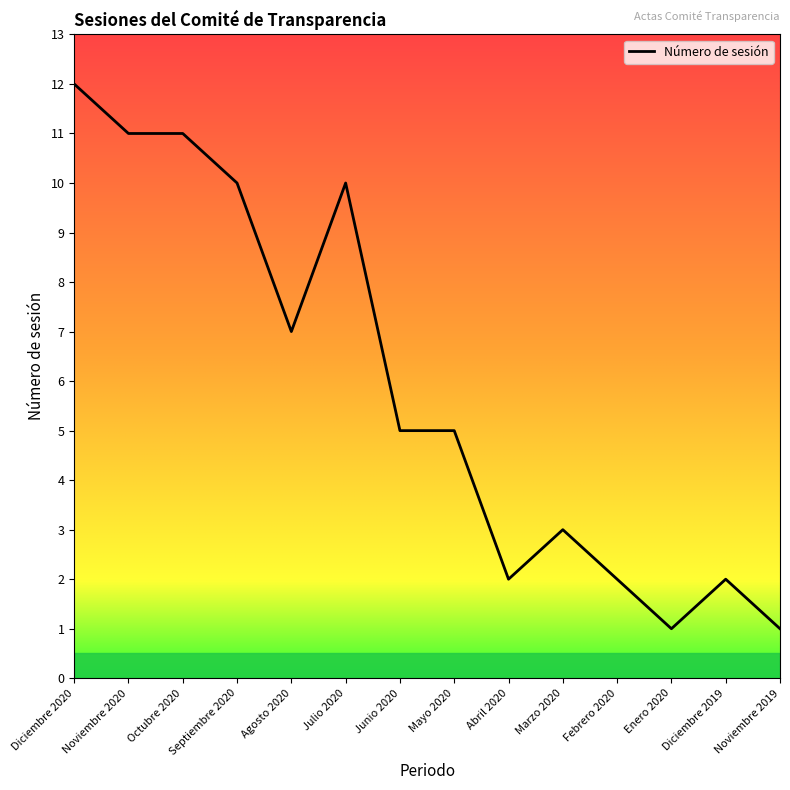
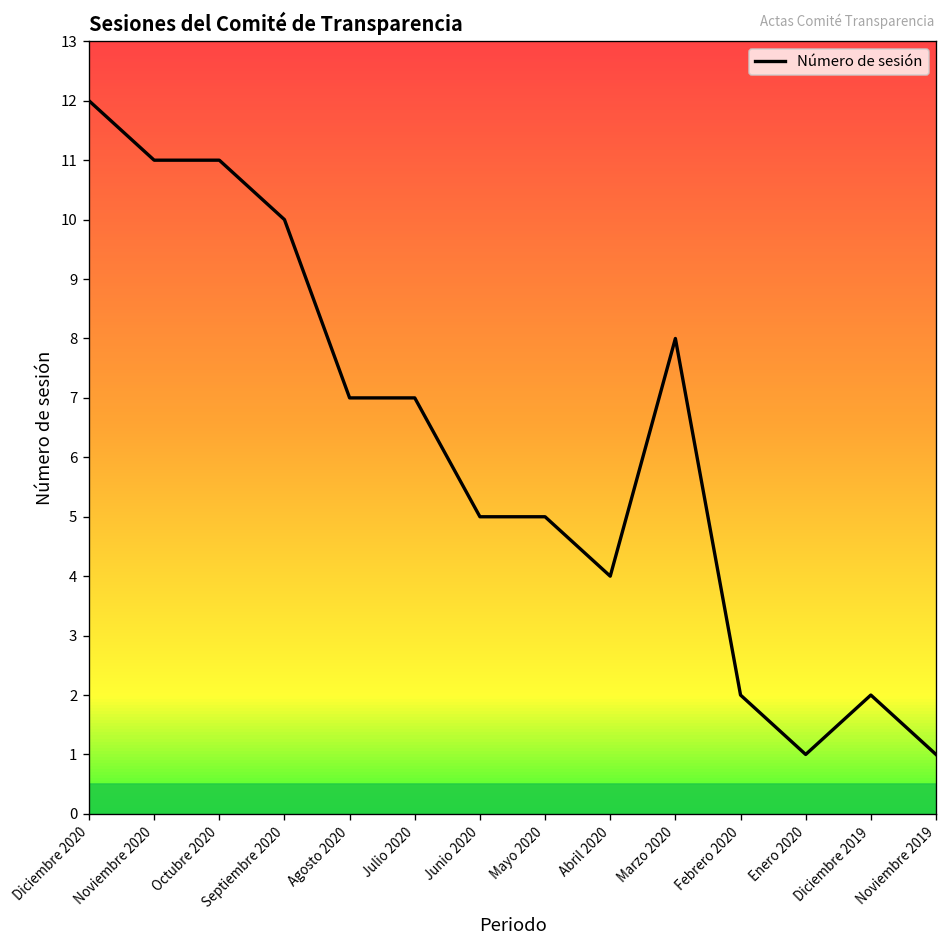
  {
    "Diciembre 2020": 12,
    "Noviembre 2020": 11,
    "Octubre 2020": 11,
    "Septiembre 2020": 10,
    "Agosto 2020": 7,
-   "Julio 2020": 10,
+   "Julio 2020": 7,
    "Junio 2020": 5,
    "Mayo 2020": 5,
-   "Abril 2020": 2,
-   "Marzo 2020": 3,
+   "Abril 2020": 4,
+   "Marzo 2020": 8,
    "Febrero 2020": 2,
    "Enero 2020": 1,
    "Diciembre 2019": 2,
    "Noviembre 2019": 1
  }
